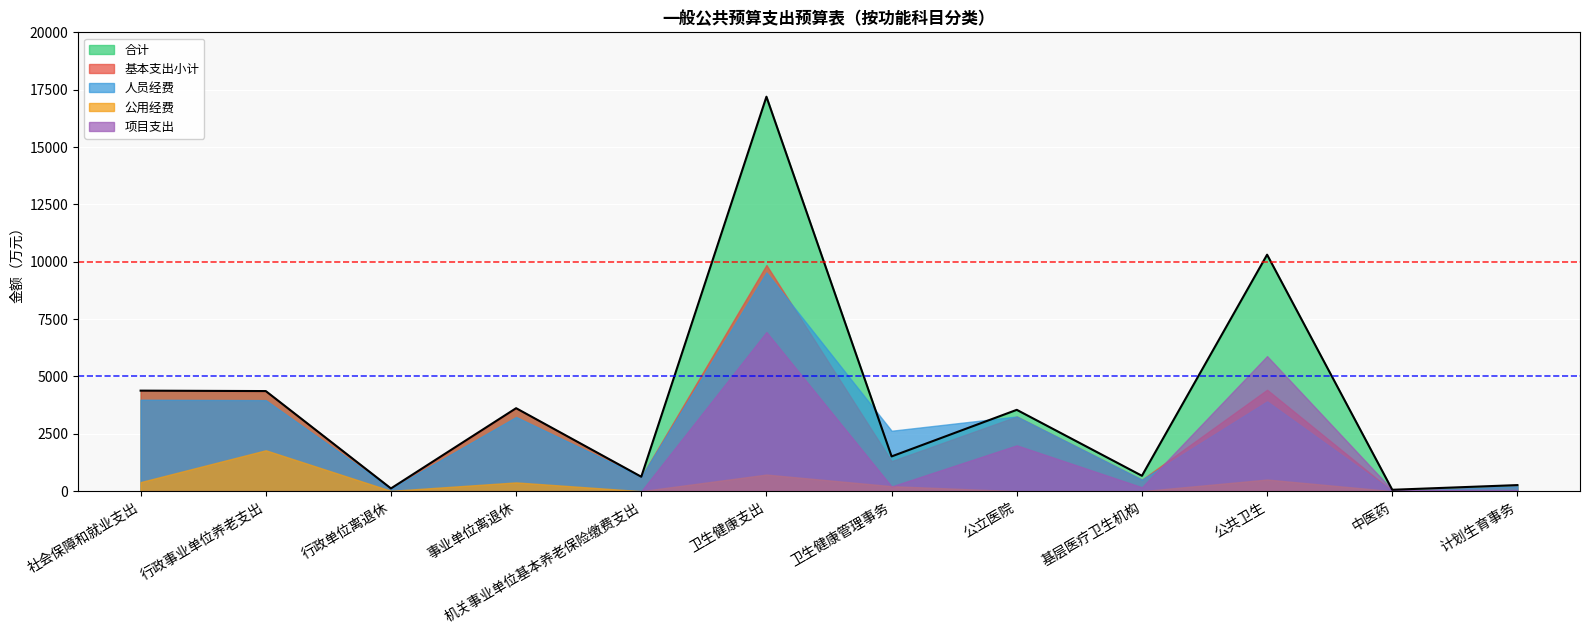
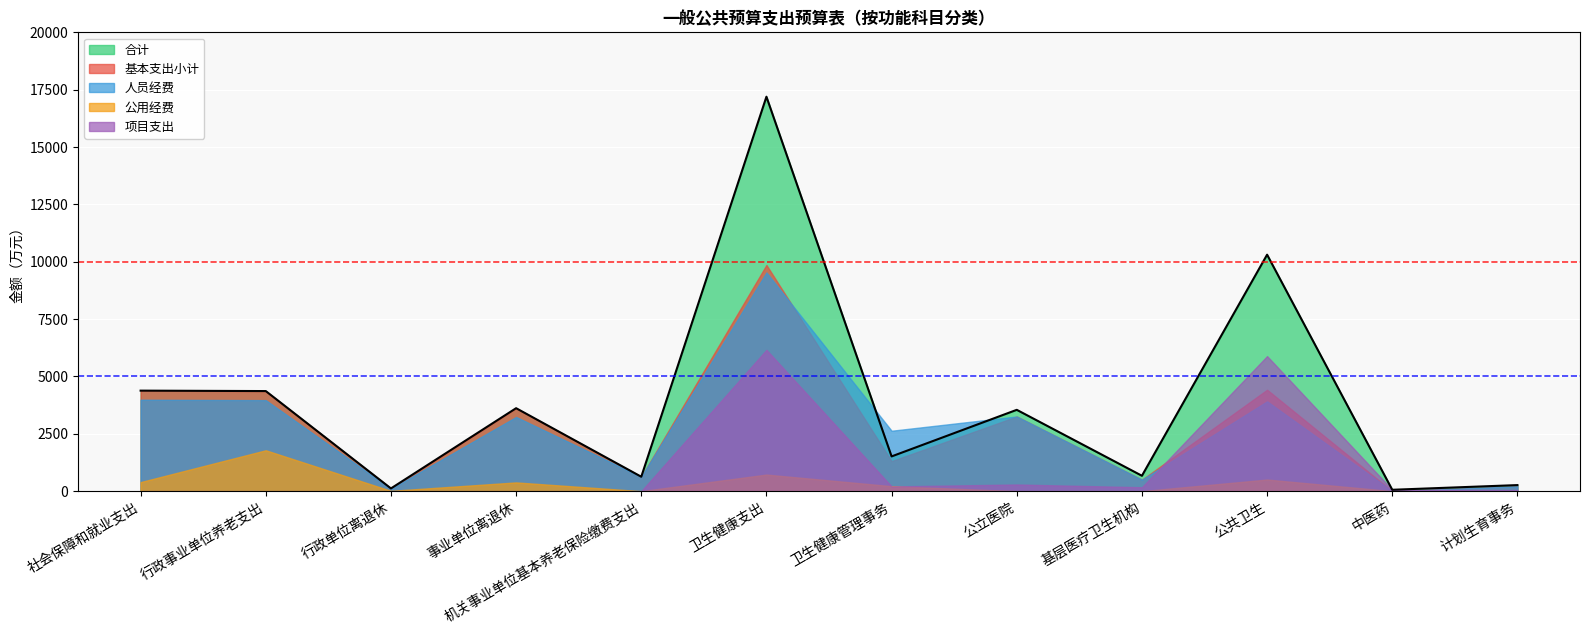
  {
    "合计": {
      "卫生健康支出": 17200,
      "卫生健康管理事务": 1500,
      "公立医院": 3500,
      "基层医疗卫生机构": 700,
      "公共卫生": 10300
    },
    "基本支出小计": {
      "卫生健康支出": 9900,
      "卫生健康管理事务": 1300,
      "公共卫生": 4400
    },
    "人员经费": {
      "社会保障和就业支出": 4000,
      "行政事业单位养老支出": 4000,
      "事业单位离退休": 3200,
      "卫生健康支出": 9500,
      "卫生健康管理事务": 2600,
      "公共卫生": 3900
    },
    "公用经费": {
      "社会保障和就业支出": 400,
      "行政事业单位养老支出": 1800,
      "事业单位离退休": 400,
      "卫生健康支出": 700,
      "公立医院": 0,
      "基层医疗卫生机构": 0,
      "公共卫生": 500
    },
    "项目支出": {
      "社会保障和就业支出": 0,
      "行政事业单位养老支出": 0,
      "事业单位离退休": 0,
-     "卫生健康支出": 6900,
-     "公立医院": 2000,
+     "卫生健康支出": 6200,
+     "公立医院": 300,
      "基层医疗卫生机构": 200,
      "公共卫生": 5900
    }
  }
